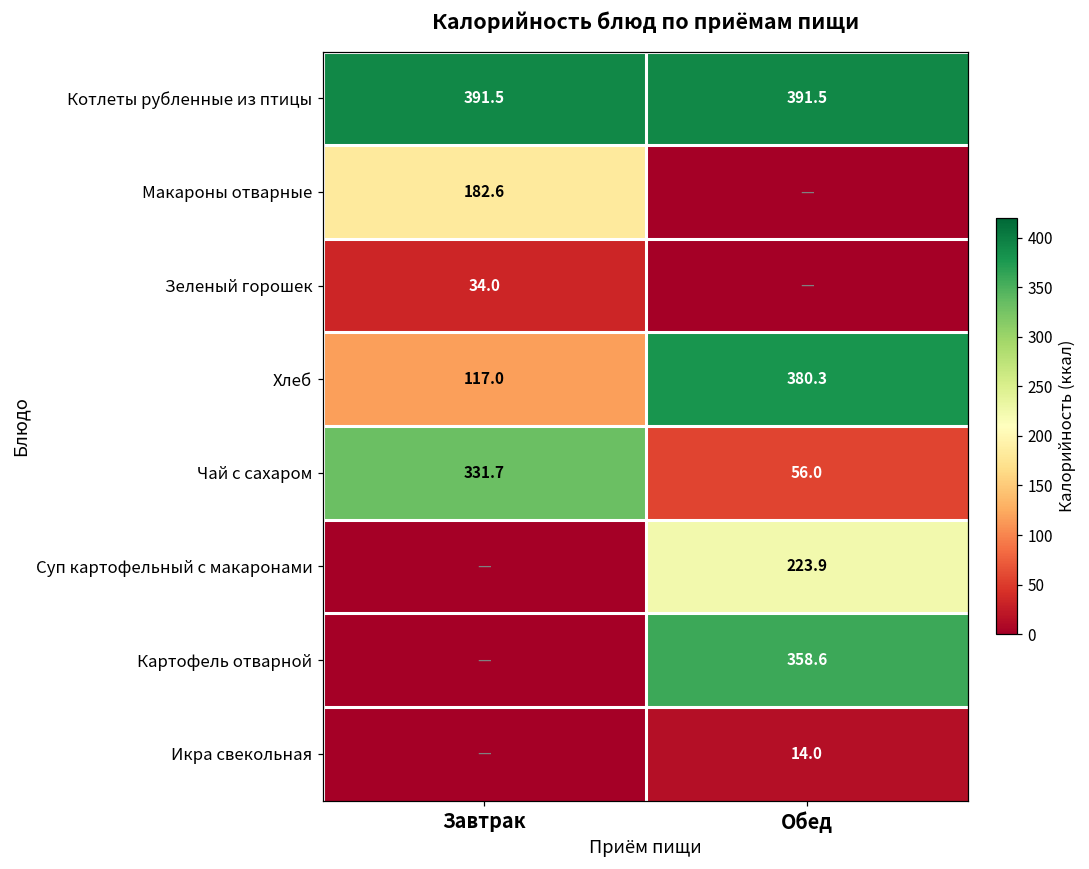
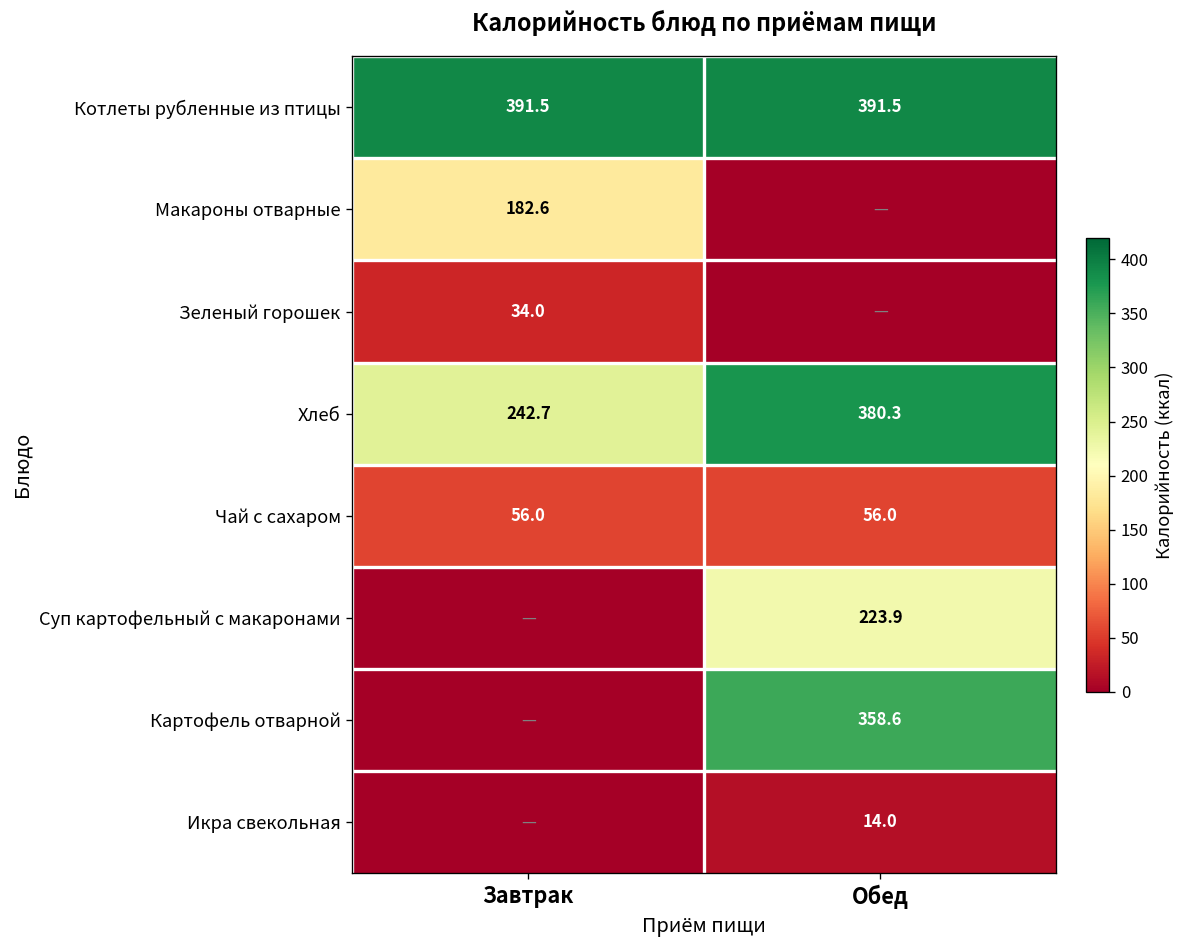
  {
    "Котлеты рубленные из птицы": {
      "Завтрак": 391.5,
      "Обед": 391.5
    },
    "Макароны отварные": {
      "Завтрак": 182.6
    },
    "Зеленый горошек": {
      "Завтрак": 34.0
    },
    "Хлеб": {
-     "Завтрак": 117.0,
+     "Завтрак": 242.7,
      "Обед": 380.3
    },
    "Чай с сахаром": {
-     "Завтрак": 331.7,
+     "Завтрак": 56.0,
      "Обед": 56.0
    },
    "Суп картофельный с макаронами": {
      "Обед": 223.9
    },
    "Картофель отварной": {
      "Обед": 358.6
    },
    "Икра свекольная": {
      "Обед": 14.0
    }
  }
